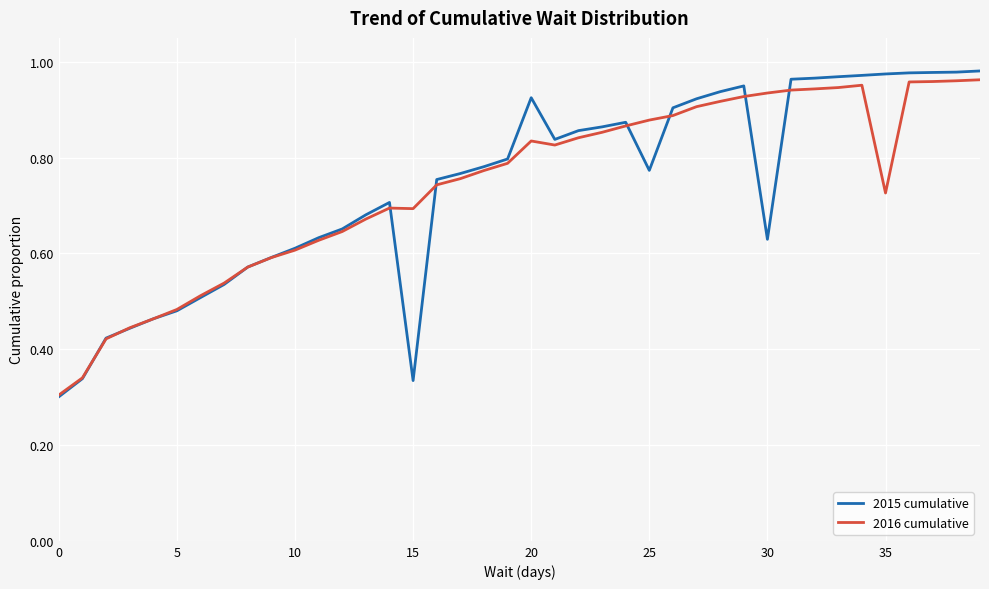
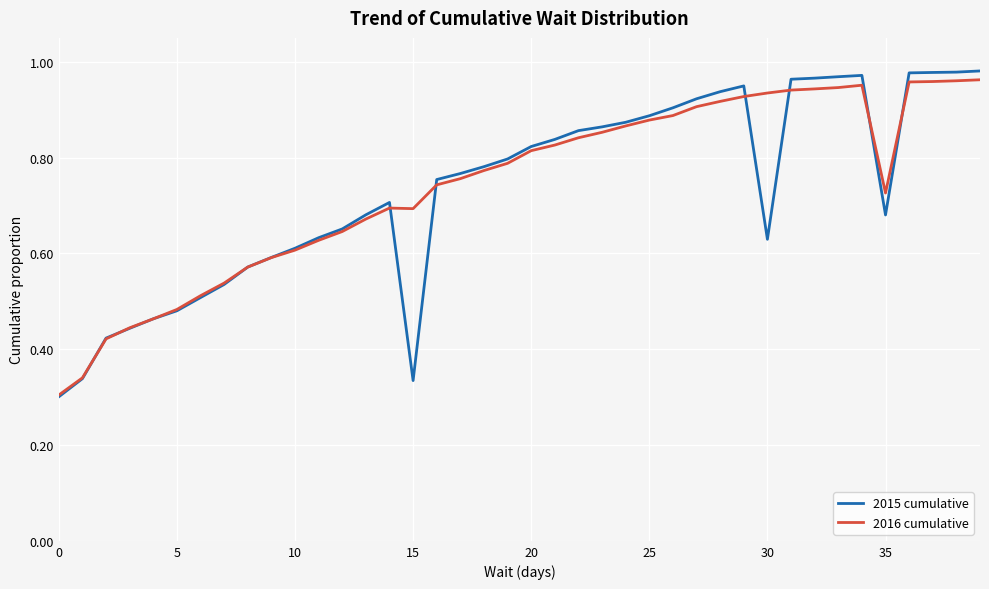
  {
    "2015 cumulative": {
      "15": 0.33,
-     "20": 0.93,
-     "25": 0.77,
+     "20": 0.82,
+     "25": 0.89,
      "30": 0.63,
-     "35": 0.97
+     "35": 0.68
    },
    "2016 cumulative": {
      "15": 0.69,
-     "20": 0.83,
+     "20": 0.81,
      "25": 0.88,
      "30": 0.93,
      "35": 0.73
    }
  }
